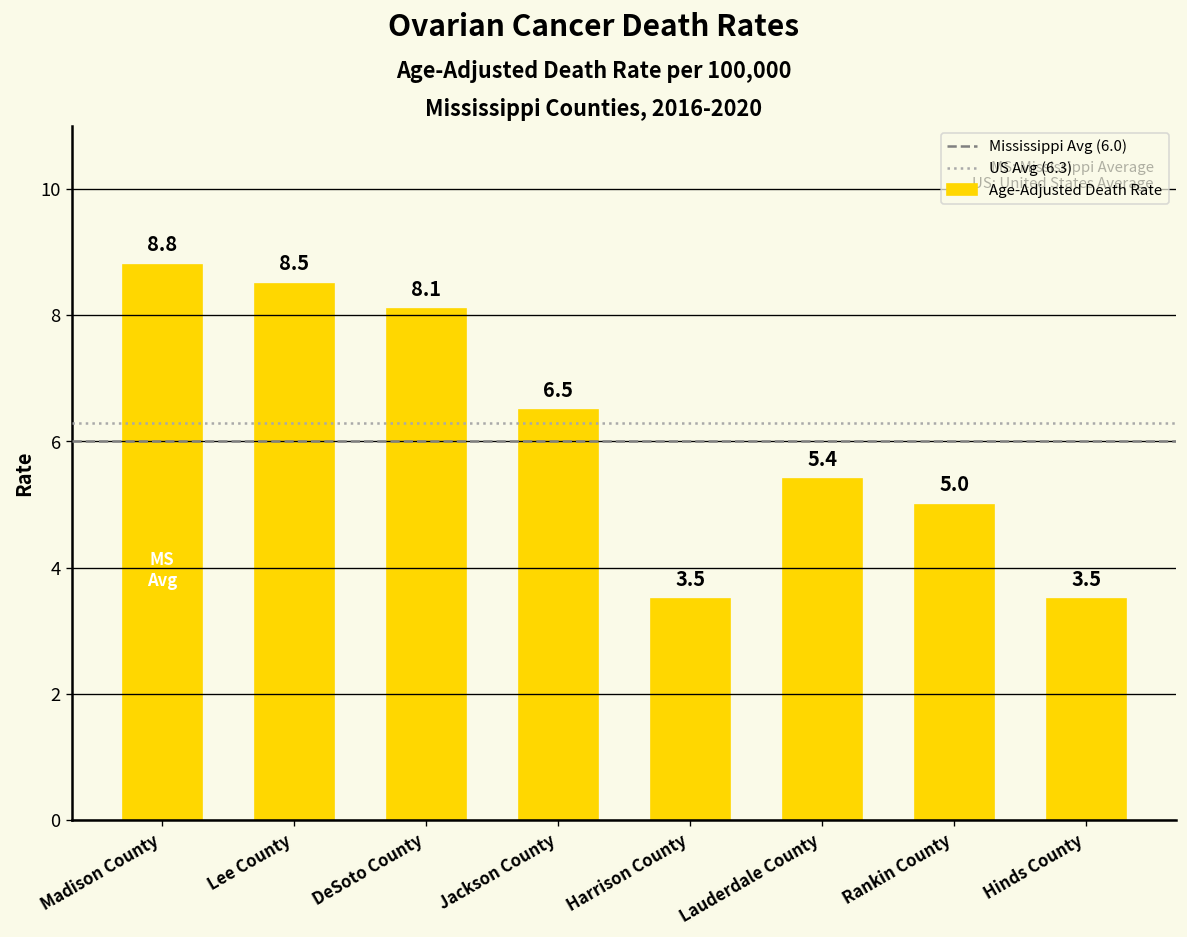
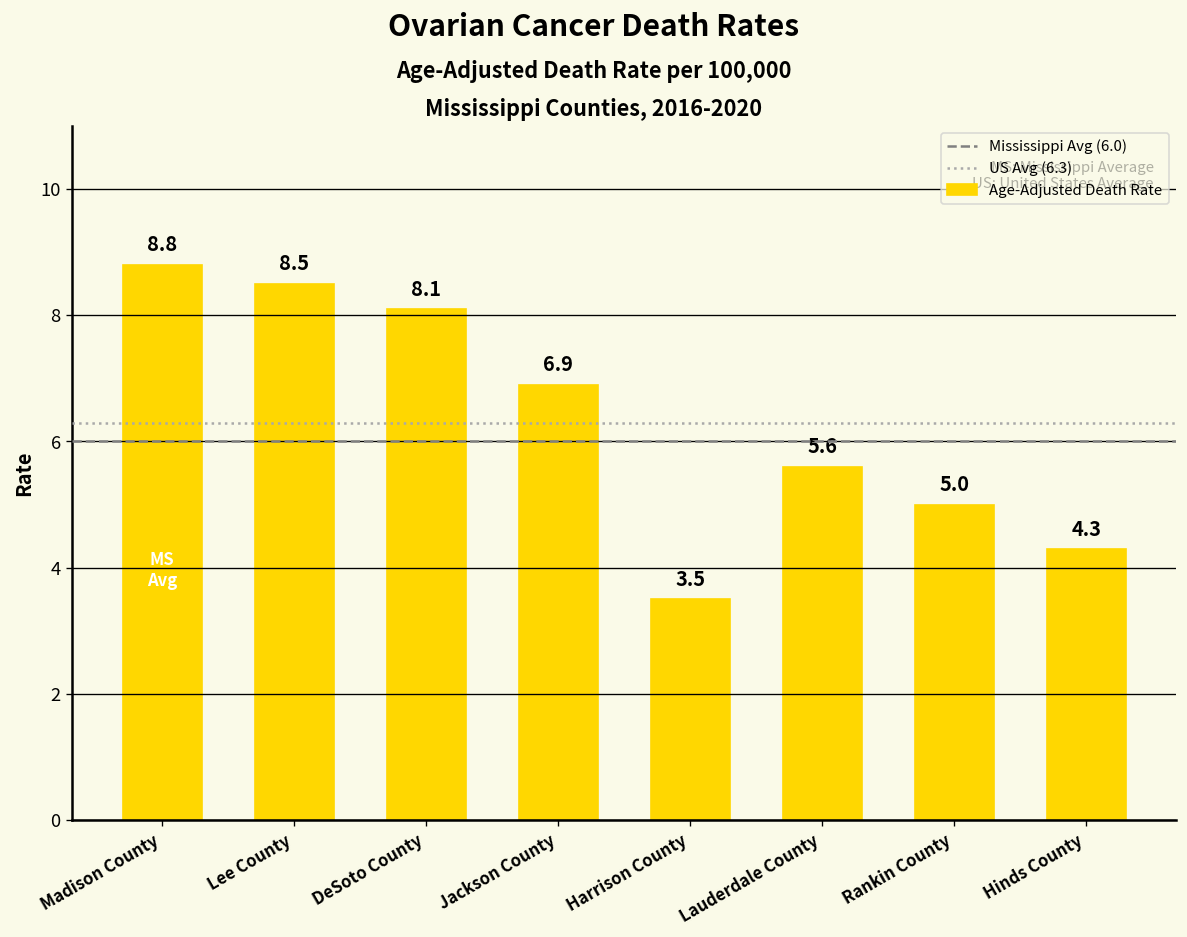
  {
    "Madison County": 8.8,
    "Lee County": 8.5,
    "DeSoto County": 8.1,
-   "Jackson County": 6.5,
+   "Jackson County": 6.9,
    "Harrison County": 3.5,
-   "Lauderdale County": 5.4,
+   "Lauderdale County": 5.6,
    "Rankin County": 5.0,
-   "Hinds County": 3.5
+   "Hinds County": 4.3
  }
